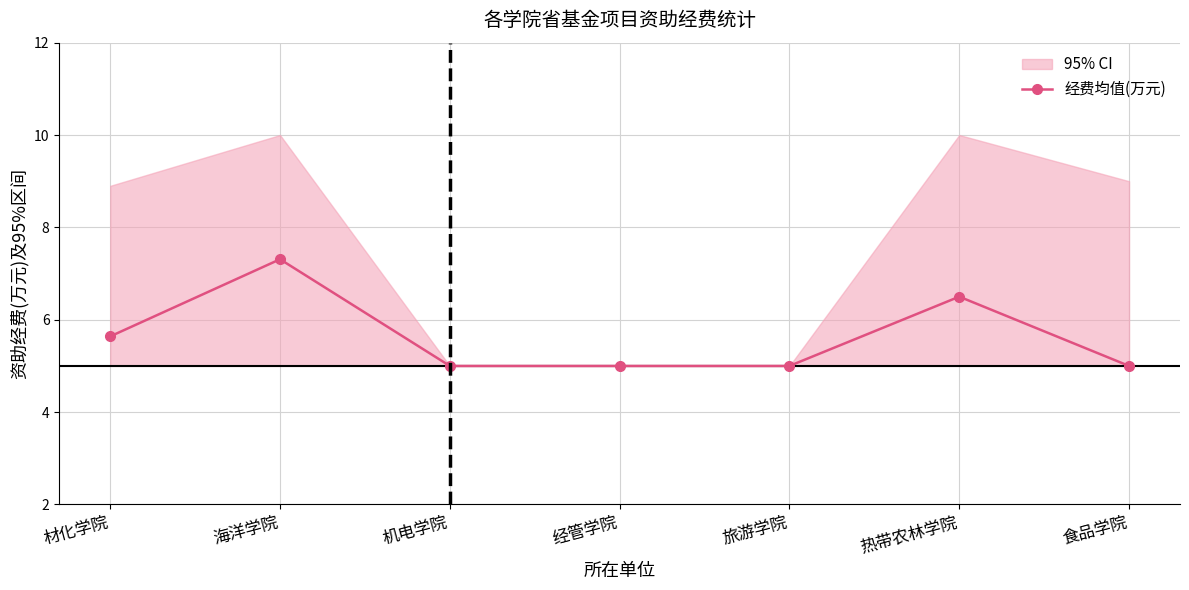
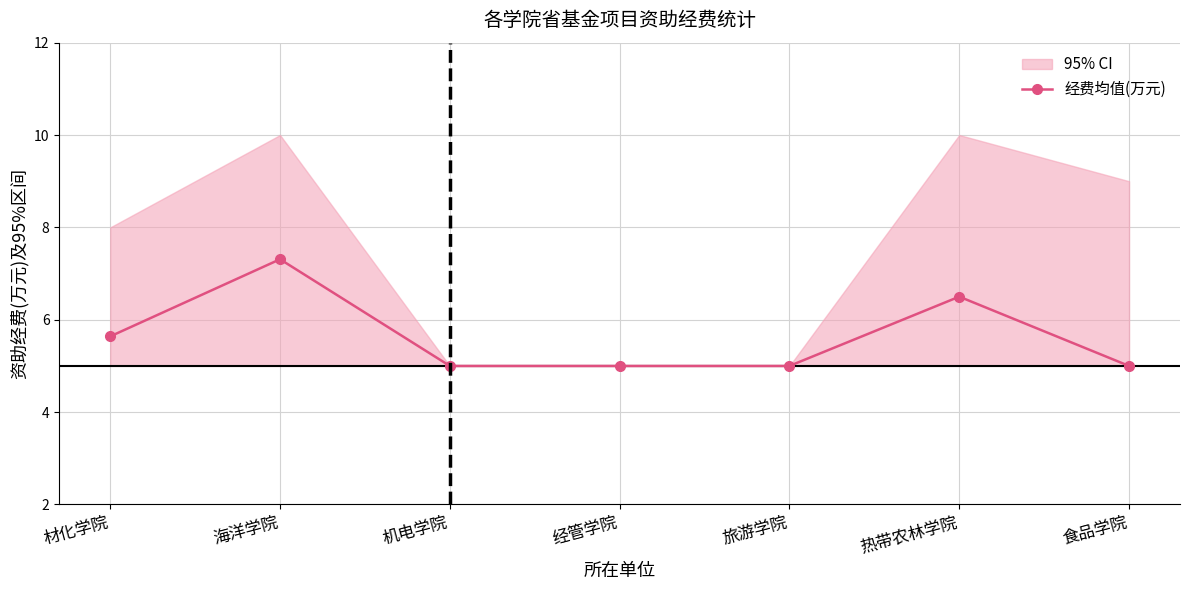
  {
    "95% CI": {
-     "材化学院": 8.9,
+     "材化学院": 8.0,
      "海洋学院": 10.0,
      "热带农林学院": 10.0,
      "食品学院": 9.0
    },
    "经费均值(万元)": {
      "材化学院": 5.6,
      "海洋学院": 7.3,
      "热带农林学院": 6.5,
      "食品学院": 5.0
    }
  }
